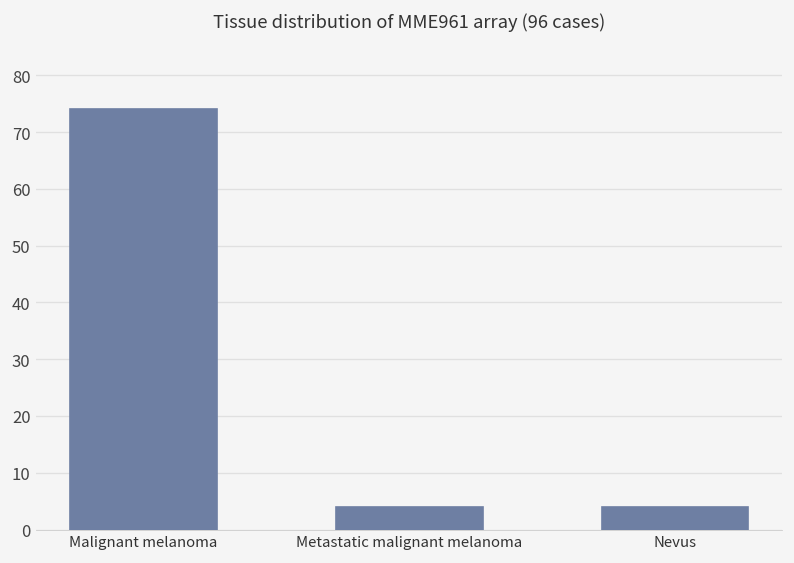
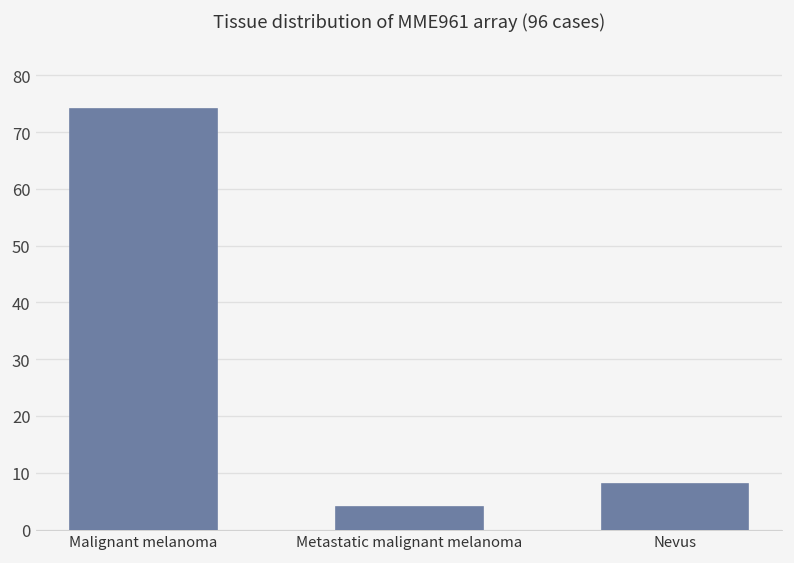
  {
    "Malignant melanoma": 74,
    "Metastatic malignant melanoma": 4,
-   "Nevus": 4
+   "Nevus": 8
  }
